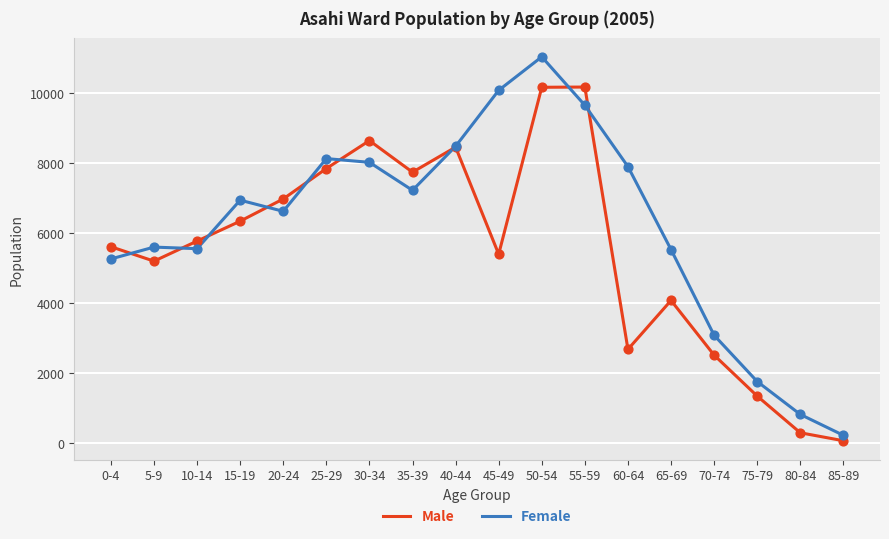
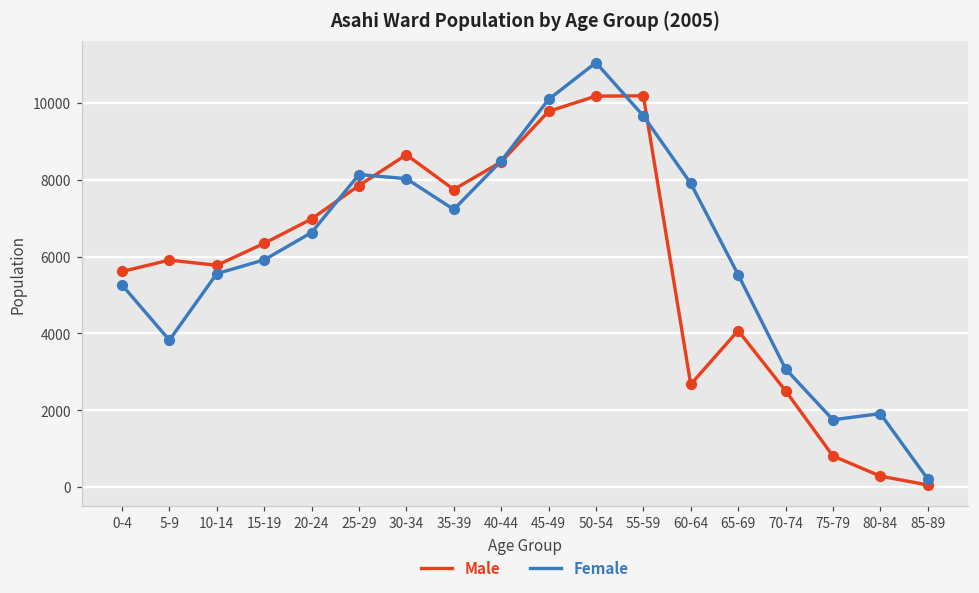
  {
    "Male": {
      "0-4": 5600,
-     "5-9": 5200,
+     "5-9": 5900,
      "10-14": 5800,
      "15-19": 6300,
      "20-24": 7000,
      "25-29": 7800,
      "30-34": 8600,
      "35-39": 7700,
-     "45-49": 5400,
+     "45-49": 9800,
      "50-54": 10200,
      "55-59": 10200,
      "60-64": 2700,
      "65-69": 4100,
      "70-74": 2500,
-     "75-79": 1300,
+     "75-79": 800,
      "80-84": 300,
      "85-89": 100
    },
    "Female": {
      "0-4": 5300,
-     "5-9": 5600,
+     "5-9": 3800,
      "10-14": 5600,
-     "15-19": 6900,
+     "15-19": 5900,
      "20-24": 6600,
      "25-29": 8100,
      "30-34": 8000,
      "35-39": 7200,
      "45-49": 10100,
      "50-54": 11000,
      "55-59": 9700,
      "60-64": 7900,
      "65-69": 5500,
      "70-74": 3100,
      "75-79": 1800,
-     "80-84": 800,
+     "80-84": 1900,
      "85-89": 200
    }
  }
